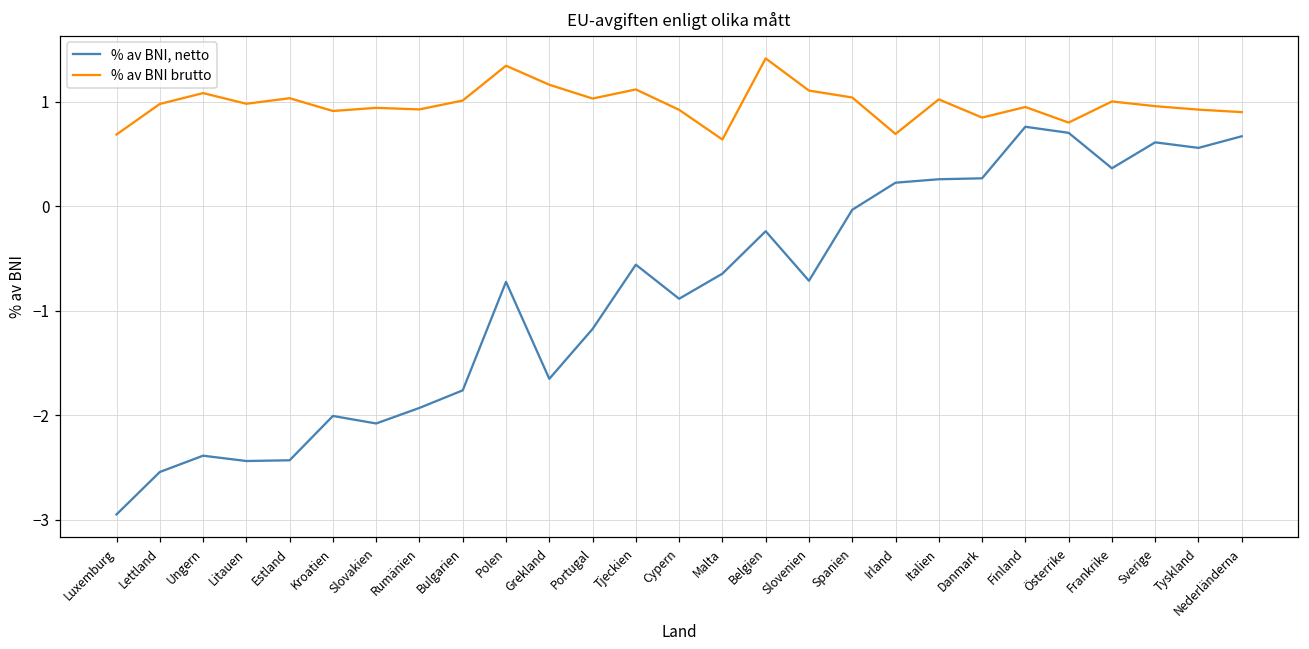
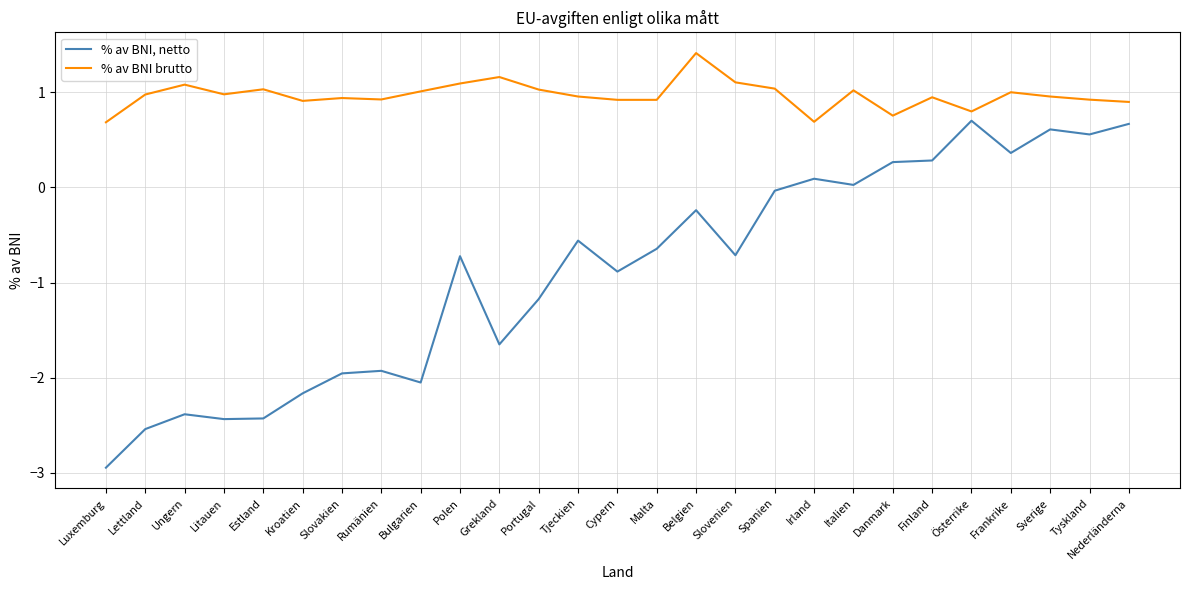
  {
    "% av BNI, netto": {
      "Luxemburg": -2.9,
      "Lettland": -2.5,
      "Ungern": -2.4,
      "Litauen": -2.4,
      "Estland": -2.4,
-     "Kroatien": -2.0,
-     "Slovakien": -2.1,
+     "Kroatien": -2.2,
+     "Slovakien": -2.0,
      "Rumänien": -1.9,
-     "Bulgarien": -1.8,
+     "Bulgarien": -2.1,
      "Polen": -0.7,
      "Grekland": -1.7,
      "Portugal": -1.2,
      "Tjeckien": -0.6,
      "Cypern": -0.9,
      "Malta": -0.6,
      "Belgien": -0.2,
      "Slovenien": -0.7,
      "Spanien": 0.0,
-     "Irland": 0.2,
-     "Italien": 0.3,
+     "Irland": 0.1,
+     "Italien": 0.0,
      "Danmark": 0.3,
-     "Finland": 0.8,
+     "Finland": 0.3,
      "Österrike": 0.7,
      "Frankrike": 0.4,
      "Sverige": 0.6,
      "Tyskland": 0.6,
      "Nederländerna": 0.7
    },
    "% av BNI brutto": {
      "Luxemburg": 0.7,
      "Lettland": 1.0,
      "Ungern": 1.1,
      "Litauen": 1.0,
      "Estland": 1.0,
      "Kroatien": 0.9,
      "Slovakien": 0.9,
      "Rumänien": 0.9,
      "Bulgarien": 1.0,
-     "Polen": 1.3,
+     "Polen": 1.1,
      "Grekland": 1.2,
      "Portugal": 1.0,
-     "Tjeckien": 1.1,
+     "Tjeckien": 1.0,
      "Cypern": 0.9,
-     "Malta": 0.6,
+     "Malta": 0.9,
      "Belgien": 1.4,
      "Slovenien": 1.1,
      "Spanien": 1.0,
      "Irland": 0.7,
      "Italien": 1.0,
-     "Danmark": 0.85,
+     "Danmark": 0.76,
      "Finland": 0.9,
      "Österrike": 0.8,
      "Frankrike": 1.0,
      "Sverige": 1.0,
      "Tyskland": 0.9,
      "Nederländerna": 0.9
    }
  }
